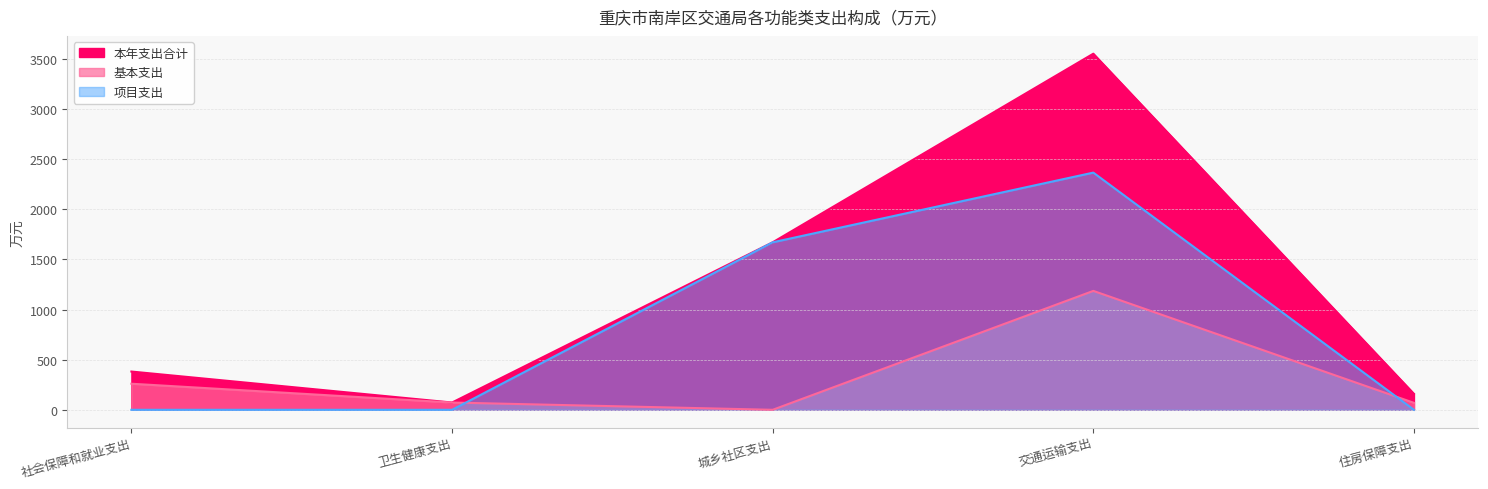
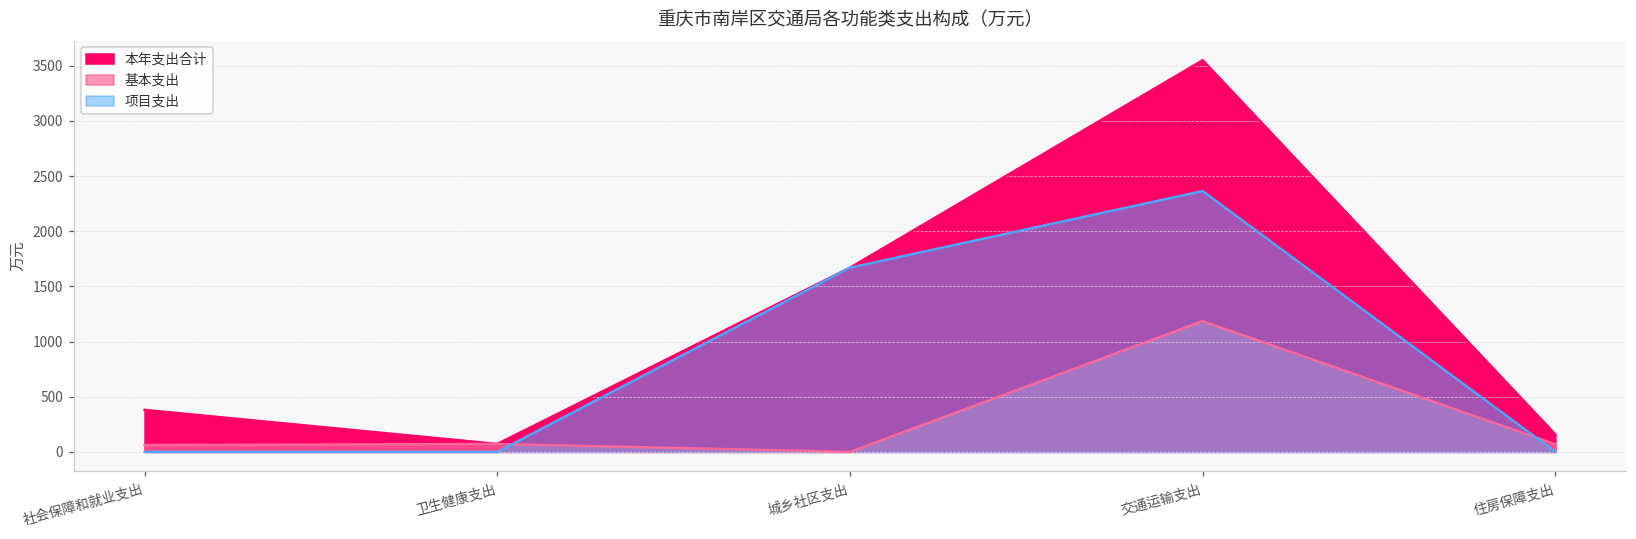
  {
    "本年支出合计": {
      "社会保障和就业支出": 380,
      "交通运输支出": 3550,
      "住房保障支出": 160
    },
    "基本支出": {
-     "社会保障和就业支出": 260,
+     "社会保障和就业支出": 60,
      "城乡社区支出": 0,
      "交通运输支出": 1190,
      "住房保障支出": 70
    },
    "项目支出": {
      "社会保障和就业支出": 0,
      "卫生健康支出": 0,
      "交通运输支出": 2370,
      "住房保障支出": 0
    }
  }
